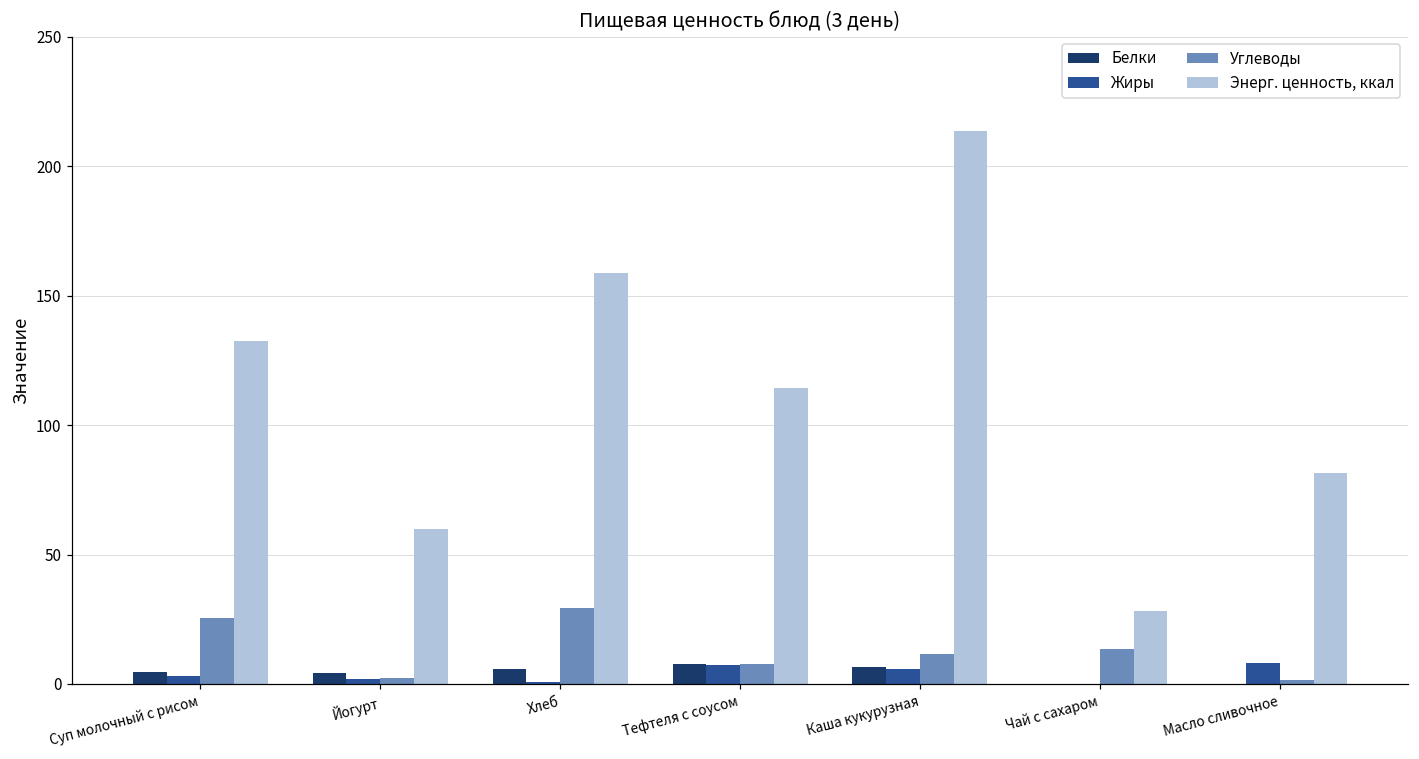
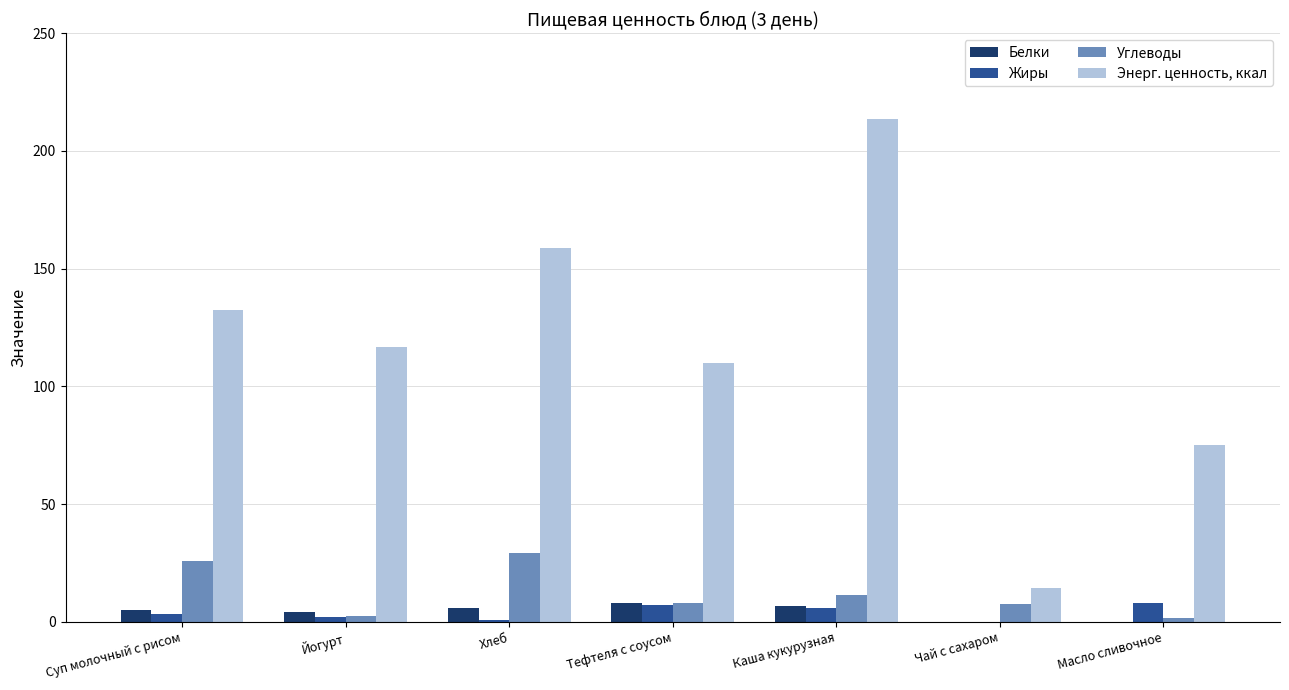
  {
    "Углеводы": {
      "Суп молочный с рисом": 26,
      "Йогурт": 2,
      "Хлеб": 29,
      "Тефтеля с соусом": 8,
      "Каша кукурузная": 12,
-     "Чай с сахаром": 13,
+     "Чай с сахаром": 7,
      "Масло сливочное": 2
    },
    "Энерг. ценность, ккал": {
      "Суп молочный с рисом": 132,
-     "Йогурт": 60,
+     "Йогурт": 117,
      "Хлеб": 159,
-     "Тефтеля с соусом": 114,
+     "Тефтеля с соусом": 110,
      "Каша кукурузная": 214,
-     "Чай с сахаром": 28,
-     "Масло сливочное": 82
+     "Чай с сахаром": 15,
+     "Масло сливочное": 75
    }
  }
